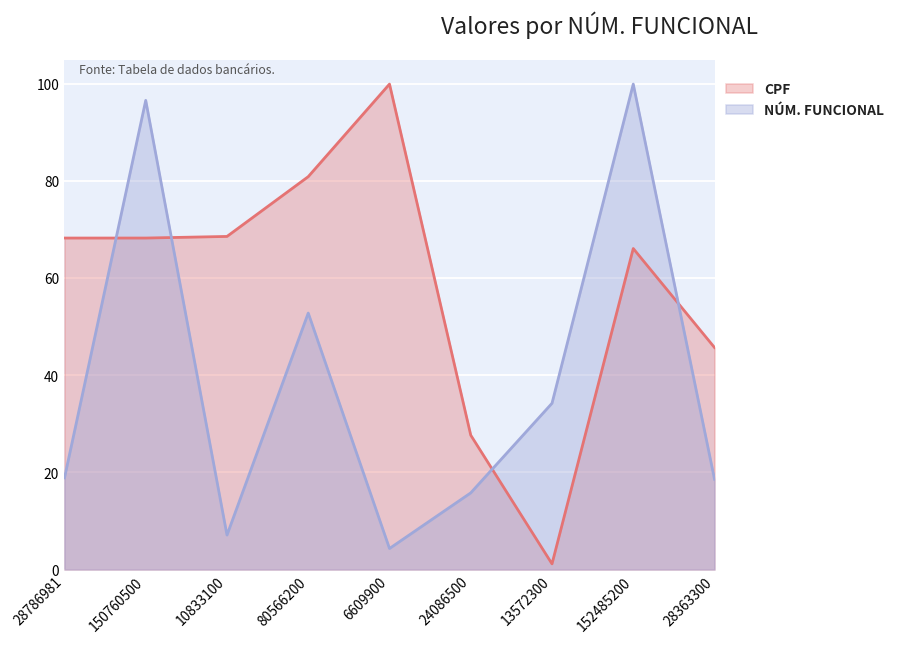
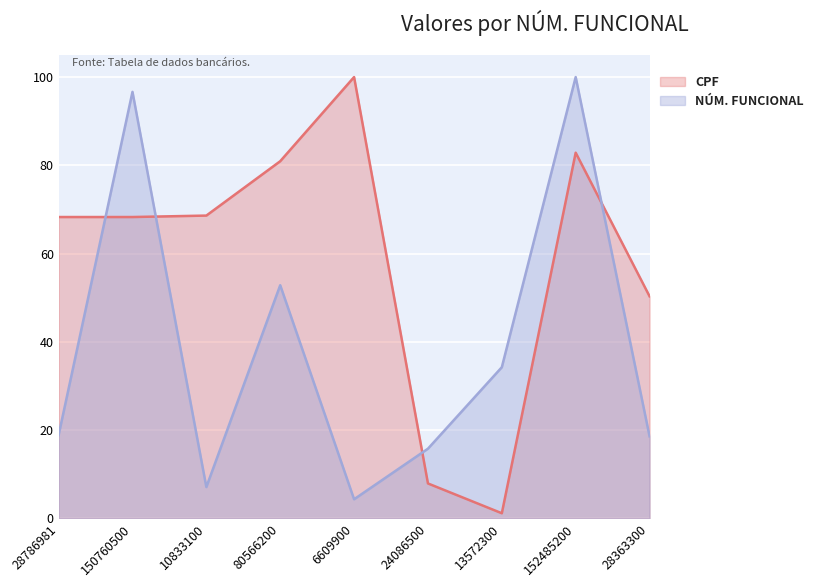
  {
    "CPF": {
      "28786981": 68,
      "150760500": 68,
      "10833100": 69,
      "80566200": 81,
      "6609900": 100,
-     "24086500": 28,
+     "24086500": 8,
      "13572300": 1,
-     "152485200": 66,
-     "28363300": 46
+     "152485200": 83,
+     "28363300": 50
    },
    "NÚM. FUNCIONAL": {
      "28786981": 19,
      "150760500": 97,
      "10833100": 7,
      "80566200": 53,
      "6609900": 4,
      "24086500": 16,
      "13572300": 34,
      "152485200": 100,
      "28363300": 19
    }
  }
